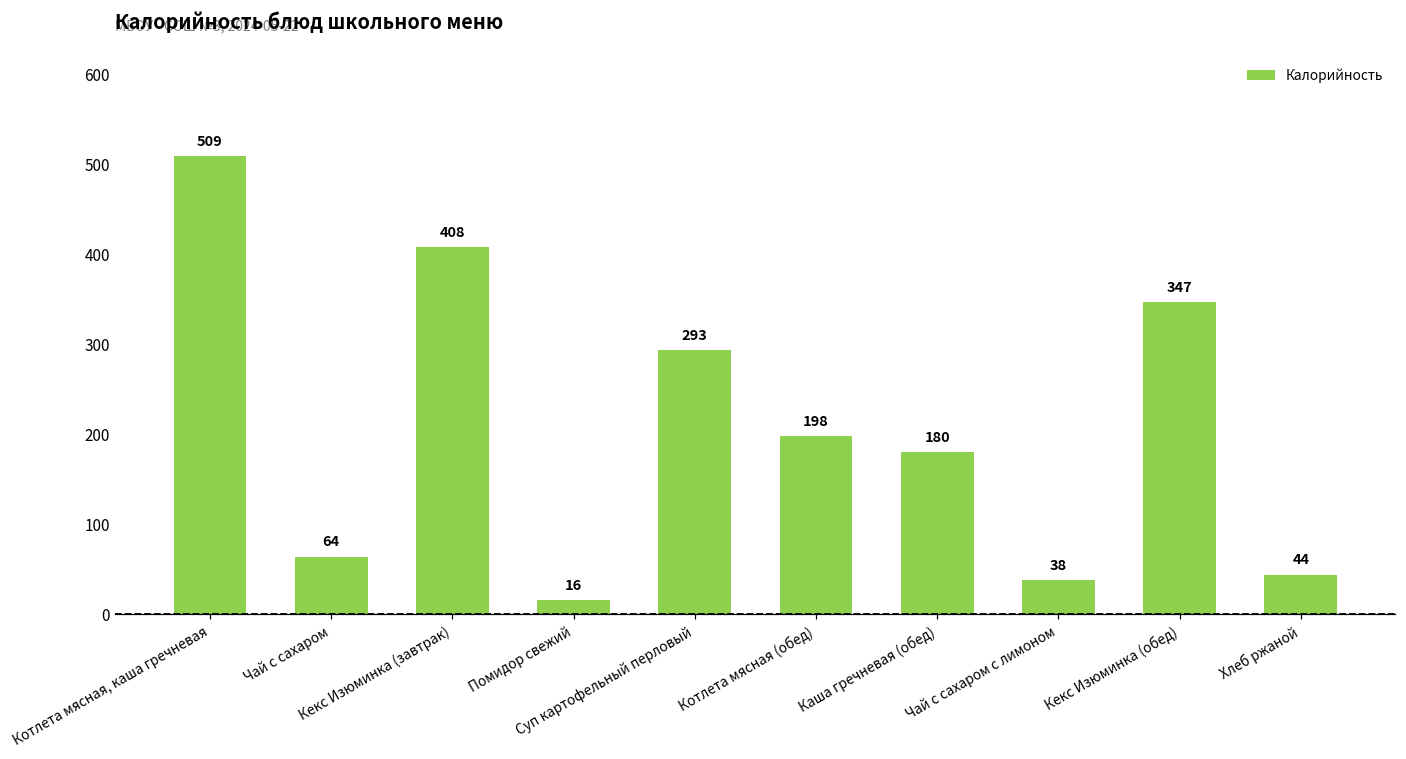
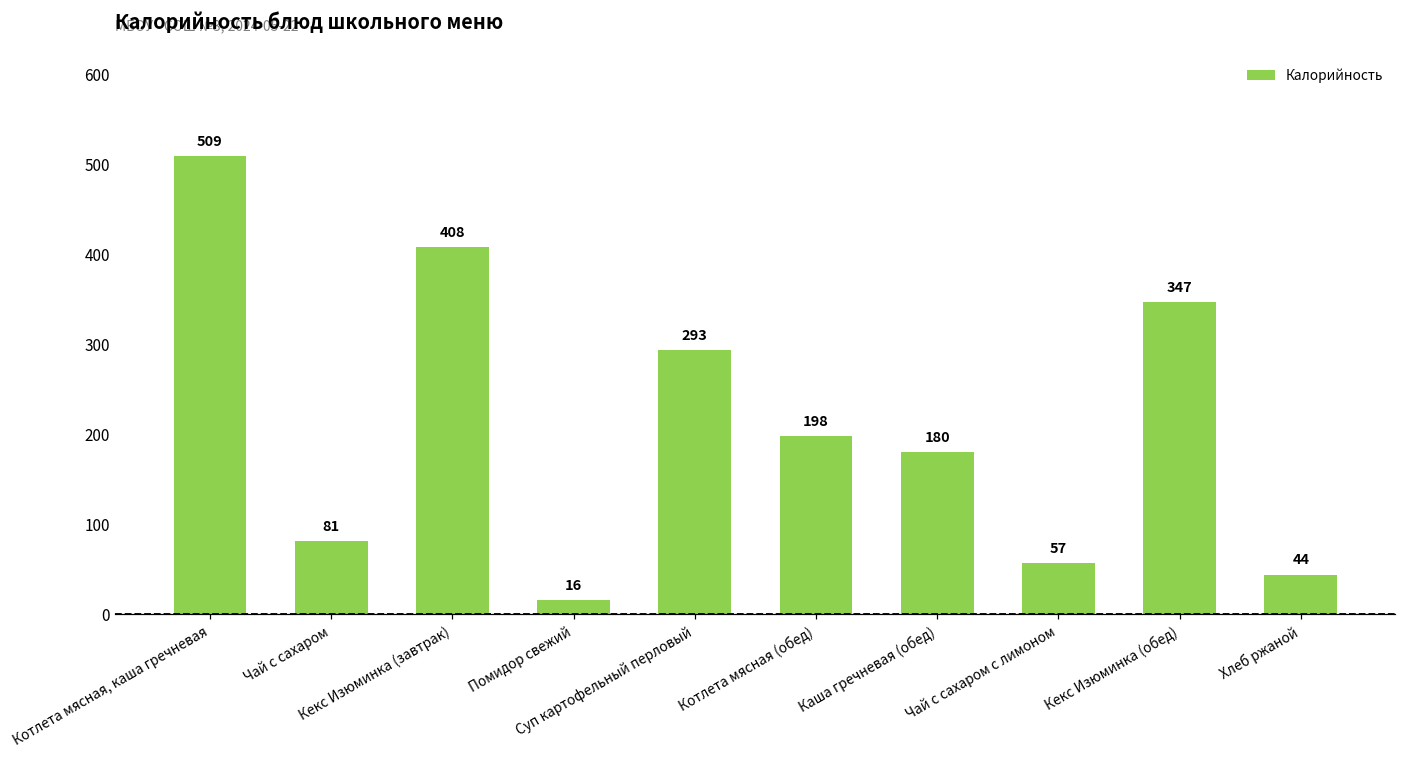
  {
    "Котлета мясная, каша гречневая": 509,
-   "Чай с сахаром": 64,
+   "Чай с сахаром": 81,
    "Кекс Изюминка (завтрак)": 408,
    "Помидор свежий": 16,
    "Суп картофельный перловый": 293,
    "Котлета мясная (обед)": 198,
    "Каша гречневая (обед)": 180,
-   "Чай с сахаром с лимоном": 38,
+   "Чай с сахаром с лимоном": 57,
    "Кекс Изюминка (обед)": 347,
    "Хлеб ржаной": 44
  }
